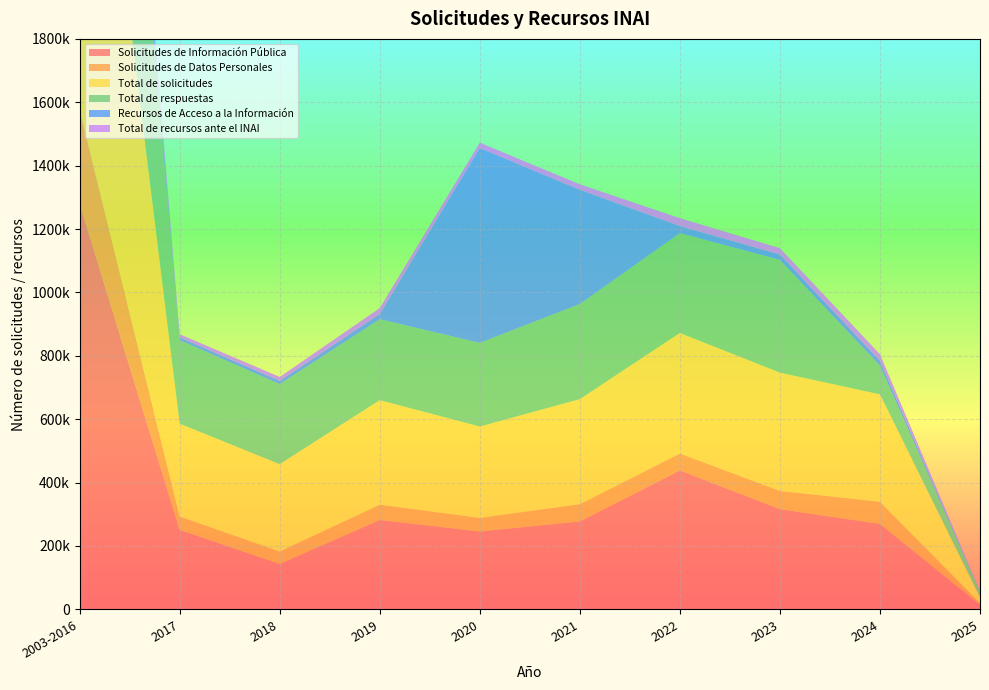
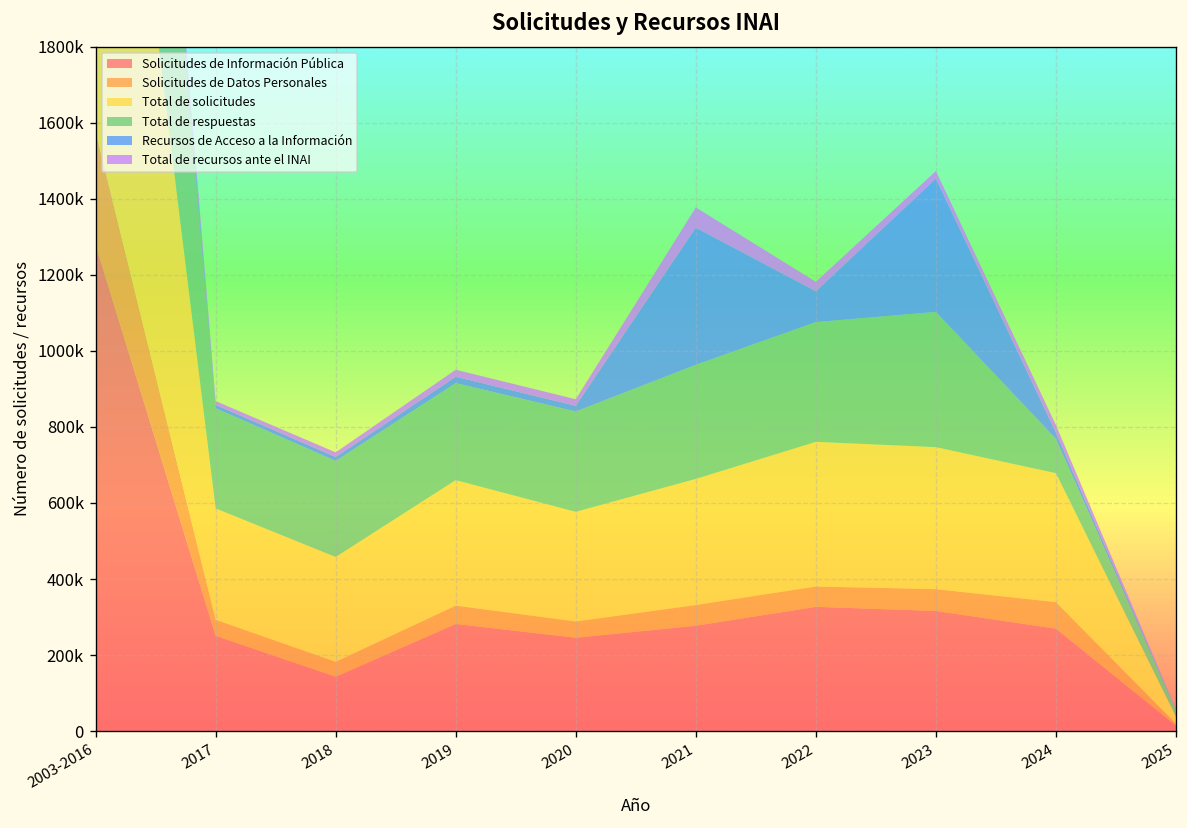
  {
    "Solicitudes de Información Pública": {
      "2003-2016": 1280000,
      "2017": 250000,
      "2018": 140000,
      "2019": 280000,
      "2020": 250000,
      "2021": 280000,
-     "2022": 440000,
+     "2022": 330000,
      "2023": 320000,
      "2024": 270000
    },
    "Total de respuestas": {
      "2017": 260000,
      "2018": 250000,
      "2019": 260000,
      "2020": 260000,
      "2021": 300000,
      "2022": 310000,
      "2023": 360000,
      "2024": 90000
    },
    "Recursos de Acceso a la Información": {
      "2017": 10000,
      "2018": 10000,
      "2019": 20000,
-     "2020": 610000,
+     "2020": 20000,
      "2021": 360000,
-     "2022": 20000,
-     "2023": 20000,
+     "2022": 80000,
+     "2023": 350000,
      "2024": 20000
    },
    "Total de recursos ante el INAI": {
      "2017": 10000,
      "2018": 10000,
      "2019": 20000,
      "2020": 20000,
-     "2021": 20000,
+     "2021": 50000,
      "2022": 20000,
      "2023": 20000,
      "2024": 20000
    }
  }
